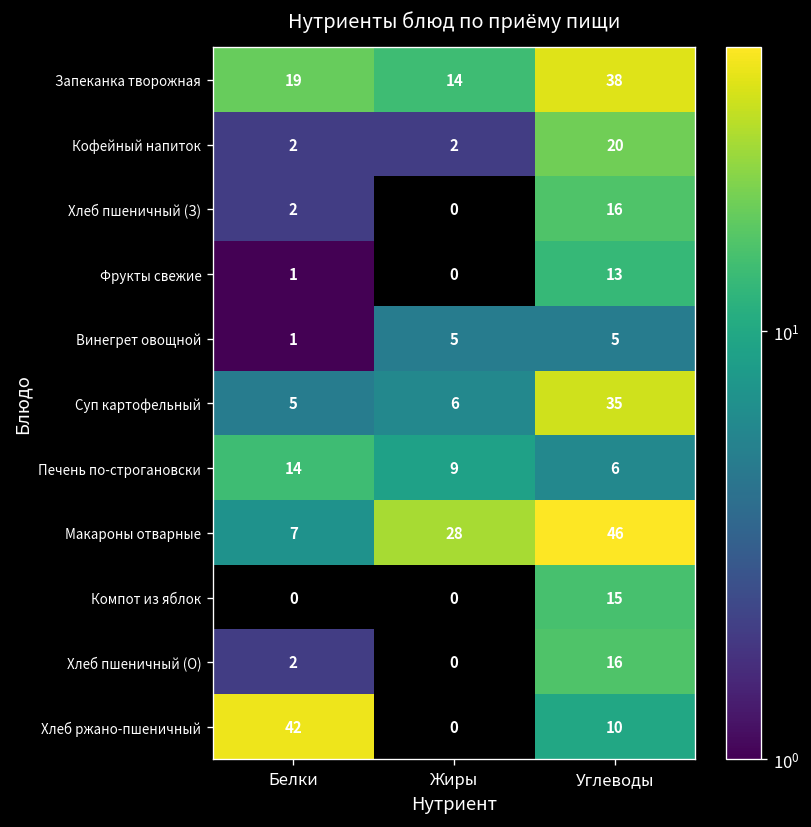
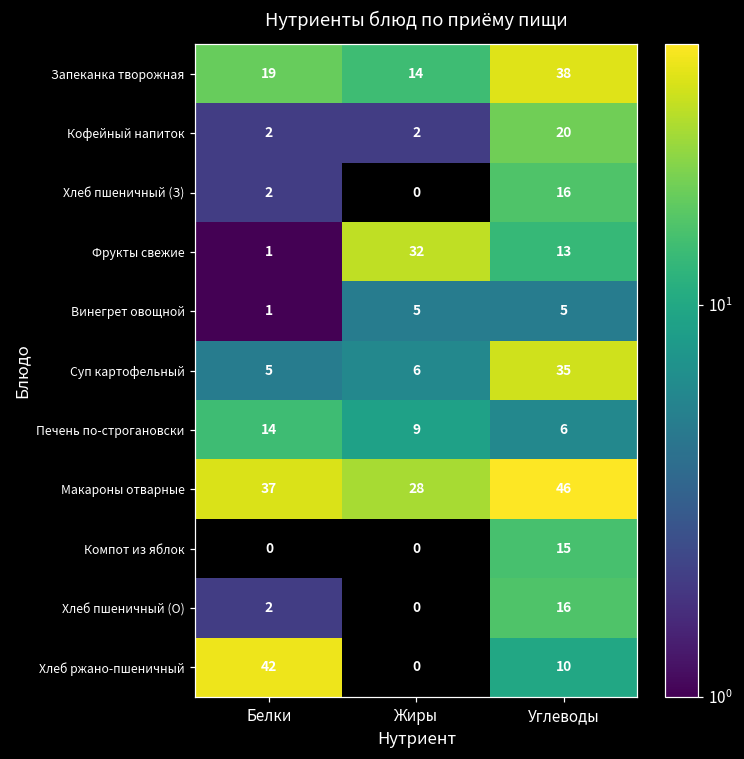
  {
    "Запеканка творожная": {
      "Белки": 19,
      "Жиры": 14,
      "Углеводы": 38
    },
    "Кофейный напиток": {
      "Белки": 2,
      "Жиры": 2,
      "Углеводы": 20
    },
    "Хлеб пшеничный (З)": {
      "Белки": 2,
      "Жиры": 0,
      "Углеводы": 16
    },
    "Фрукты свежие": {
      "Белки": 1,
-     "Жиры": 0,
+     "Жиры": 32,
      "Углеводы": 13
    },
    "Винегрет овощной": {
      "Белки": 1,
      "Жиры": 5,
      "Углеводы": 5
    },
    "Суп картофельный": {
      "Белки": 5,
      "Жиры": 6,
      "Углеводы": 35
    },
    "Печень по-строгановски": {
      "Белки": 14,
      "Жиры": 9,
      "Углеводы": 6
    },
    "Макароны отварные": {
-     "Белки": 7,
+     "Белки": 37,
      "Жиры": 28,
      "Углеводы": 46
    },
    "Компот из яблок": {
      "Белки": 0,
      "Жиры": 0,
      "Углеводы": 15
    },
    "Хлеб пшеничный (О)": {
      "Белки": 2,
      "Жиры": 0,
      "Углеводы": 16
    },
    "Хлеб ржано-пшеничный": {
      "Белки": 42,
      "Жиры": 0,
      "Углеводы": 10
    }
  }
